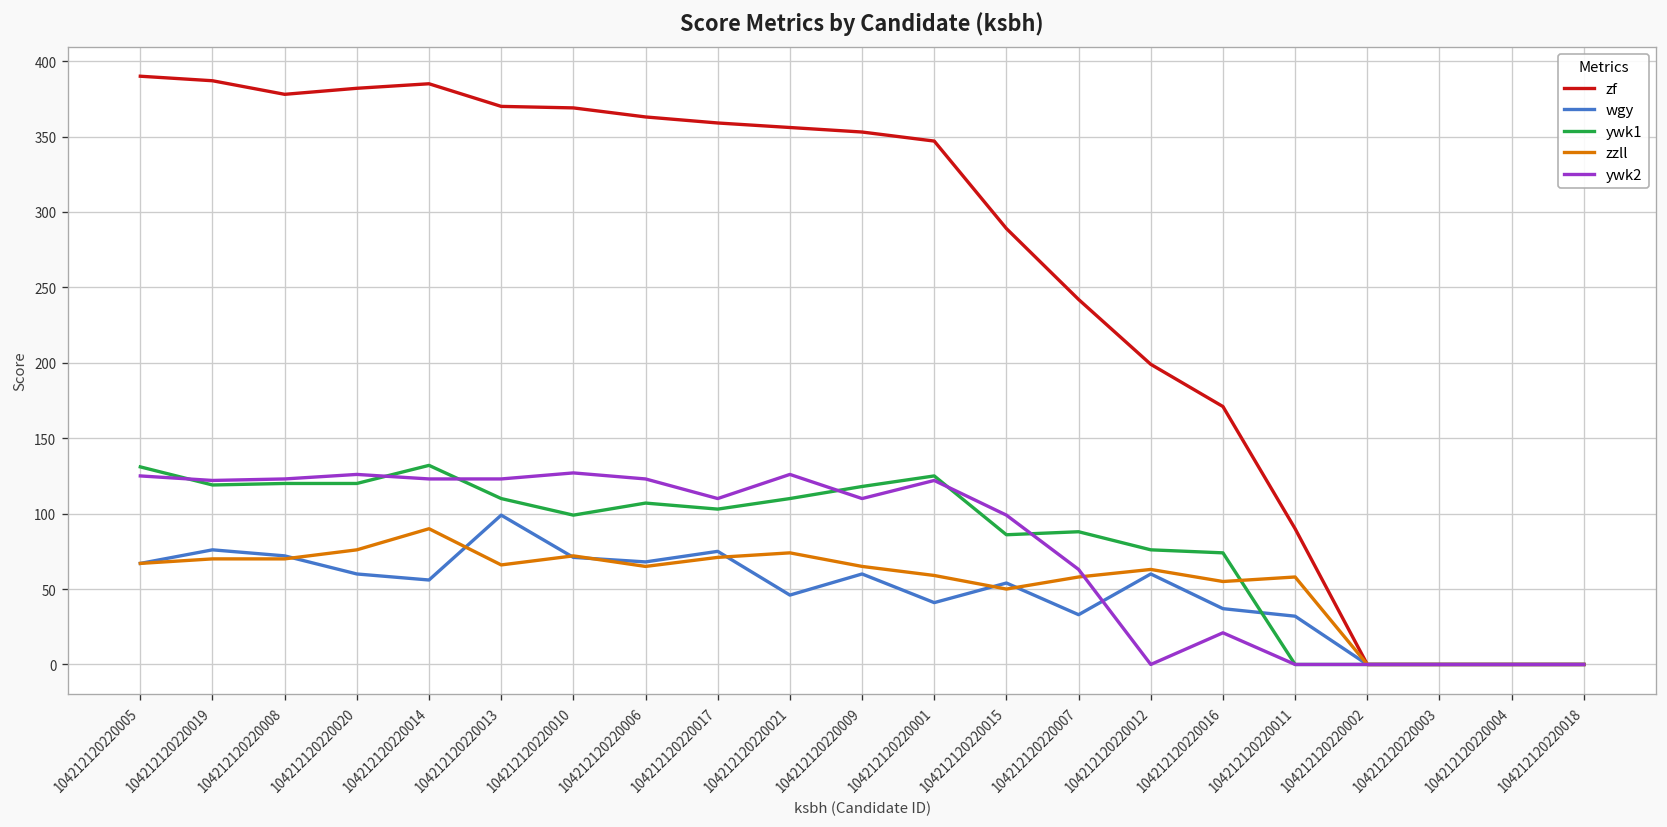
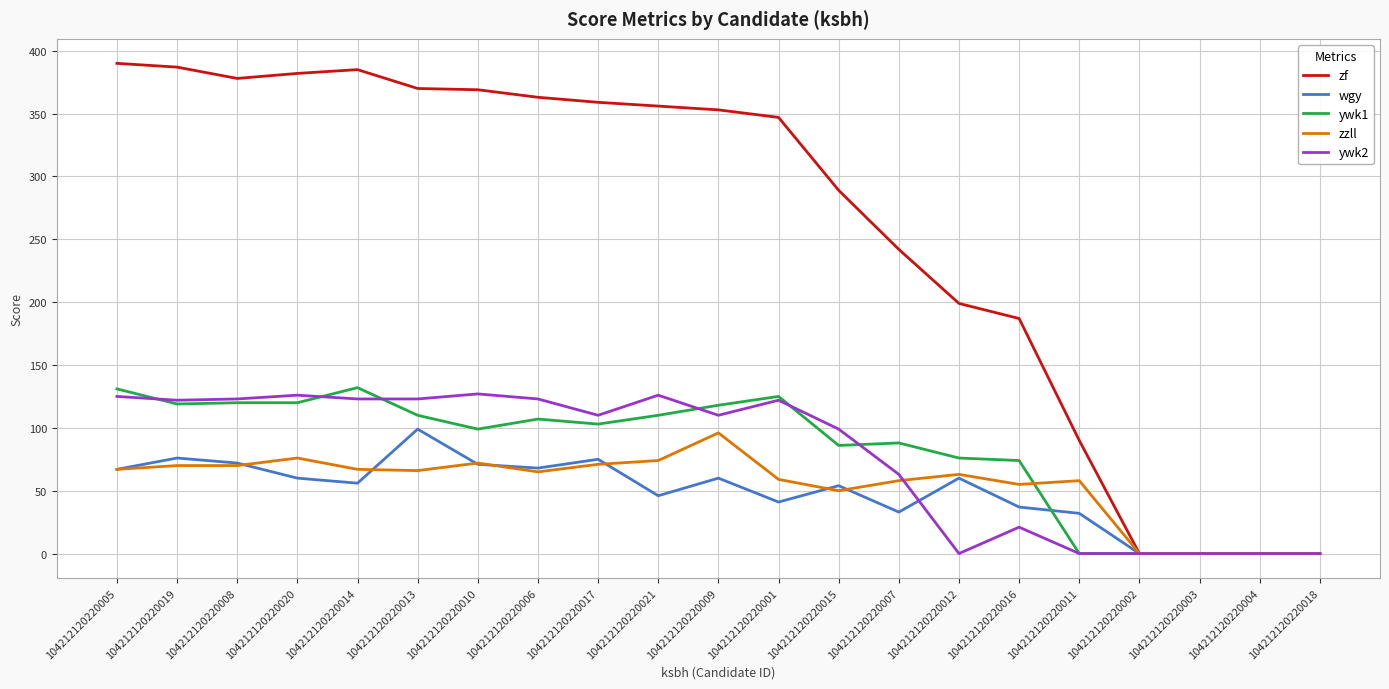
  {
    "zf": {
      "104212120220005": 390,
      "104212120220019": 387,
      "104212120220008": 378,
      "104212120220020": 382,
      "104212120220014": 385,
      "104212120220013": 370,
      "104212120220010": 369,
      "104212120220006": 363,
      "104212120220017": 359,
      "104212120220021": 356,
      "104212120220009": 353,
      "104212120220001": 347,
      "104212120220015": 289,
      "104212120220007": 242,
      "104212120220012": 199,
-     "104212120220016": 171,
+     "104212120220016": 187,
      "104212120220011": 90
    },
    "wgy": {
      "104212120220019": 76,
      "104212120220020": 60,
      "104212120220014": 56,
      "104212120220013": 99,
      "104212120220006": 68,
      "104212120220017": 75,
      "104212120220021": 46,
      "104212120220009": 60,
      "104212120220001": 41,
      "104212120220015": 54,
      "104212120220007": 33,
      "104212120220012": 60,
      "104212120220016": 37,
      "104212120220011": 32
    },
    "ywk1": {
      "104212120220005": 131,
      "104212120220019": 119,
      "104212120220008": 120,
      "104212120220020": 120,
      "104212120220014": 132,
      "104212120220013": 110,
      "104212120220010": 99,
      "104212120220006": 107,
      "104212120220017": 103,
      "104212120220021": 110,
      "104212120220009": 118,
      "104212120220001": 125,
      "104212120220015": 86,
      "104212120220007": 88,
      "104212120220012": 76,
      "104212120220016": 74
    },
    "zzll": {
      "104212120220019": 70,
      "104212120220020": 76,
-     "104212120220014": 90,
+     "104212120220014": 67,
      "104212120220013": 66,
      "104212120220006": 65,
      "104212120220017": 71,
      "104212120220021": 74,
-     "104212120220009": 65,
+     "104212120220009": 96,
      "104212120220001": 59,
      "104212120220015": 50,
      "104212120220007": 58,
      "104212120220012": 63,
      "104212120220016": 55,
      "104212120220011": 58
    },
    "ywk2": {
      "104212120220005": 125,
      "104212120220019": 122,
      "104212120220008": 123,
      "104212120220020": 126,
      "104212120220014": 123,
      "104212120220013": 123,
      "104212120220010": 127,
      "104212120220006": 123,
      "104212120220017": 110,
      "104212120220021": 126,
      "104212120220009": 110,
      "104212120220001": 122,
      "104212120220015": 99,
      "104212120220007": 63,
      "104212120220012": 0,
      "104212120220016": 21
    }
  }
